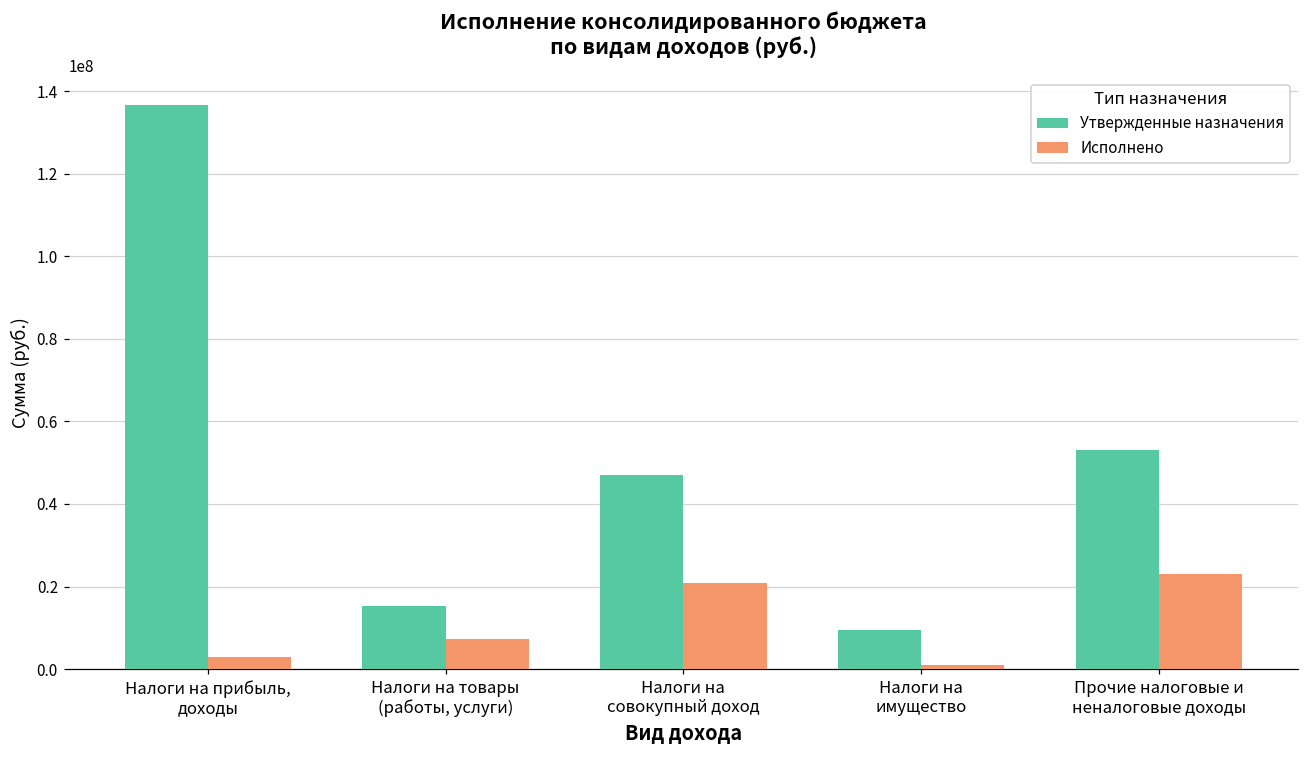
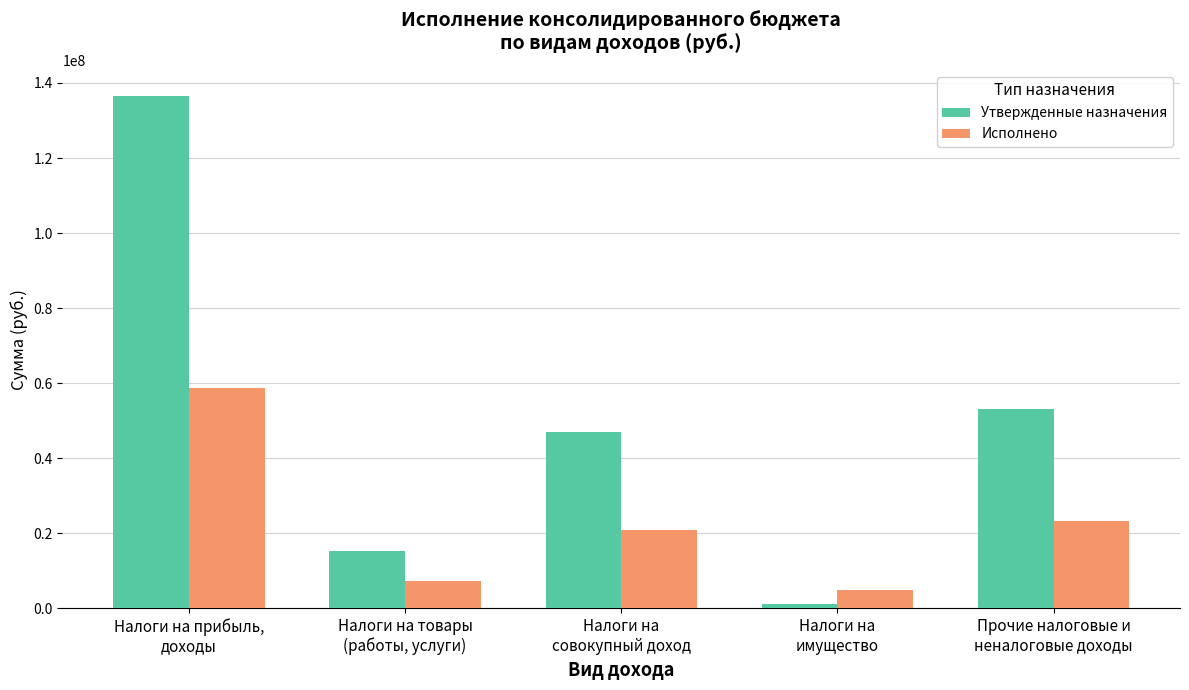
  {
    "Утвержденные назначения": {
      "Налоги на прибыль, доходы": 137000000,
      "Налоги на товары (работы, услуги)": 15000000,
      "Налоги на совокупный доход": 47000000,
-     "Налоги на имущество": 9000000,
+     "Налоги на имущество": 1000000,
      "Прочие налоговые и неналоговые доходы": 53000000
    },
    "Исполнено": {
-     "Налоги на прибыль, доходы": 3000000,
+     "Налоги на прибыль, доходы": 59000000,
      "Налоги на товары (работы, услуги)": 7000000,
      "Налоги на совокупный доход": 21000000,
-     "Налоги на имущество": 1000000,
+     "Налоги на имущество": 5000000,
      "Прочие налоговые и неналоговые доходы": 23000000
    }
  }
